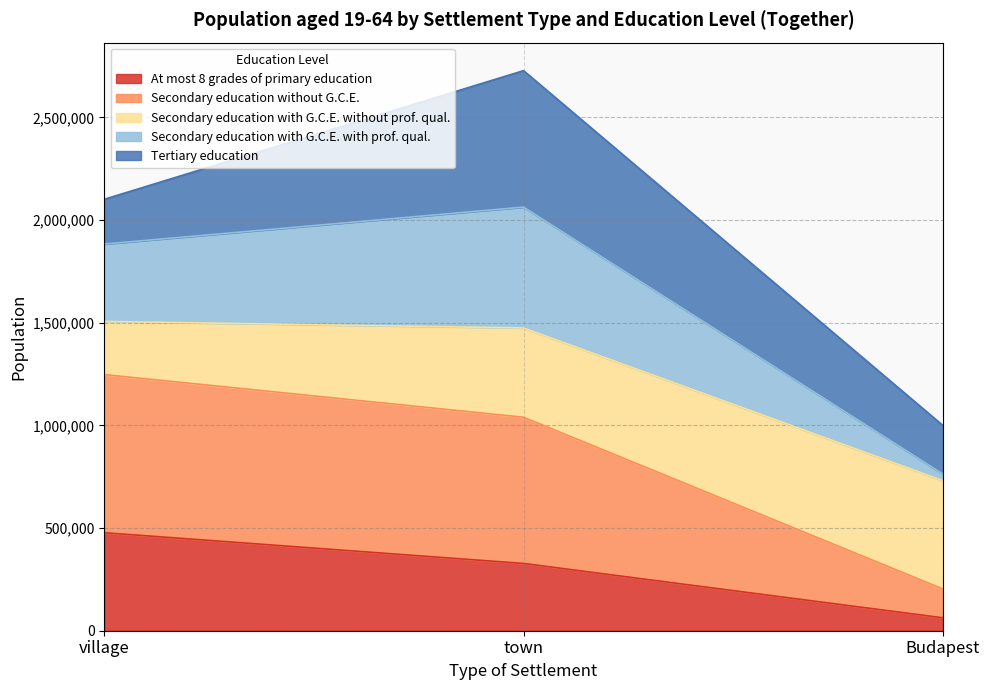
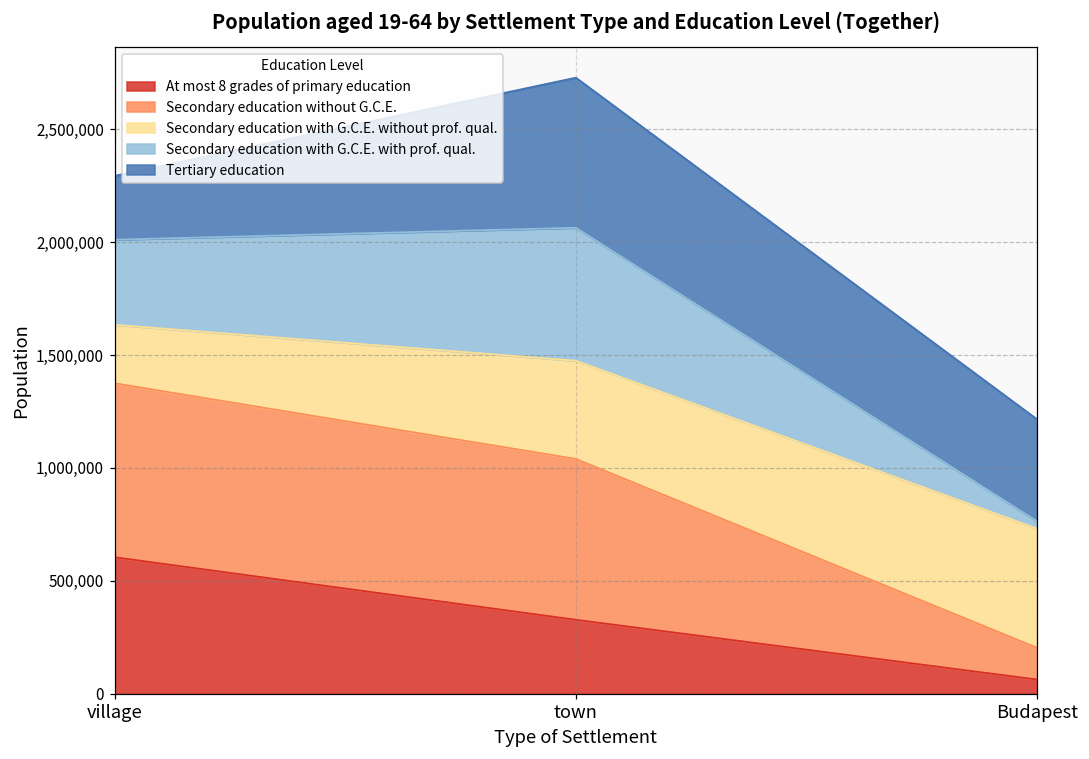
  {
    "At most 8 grades of primary education": {
-     "village": "480,000",
+     "village": "600,000",
      "town": "330,000",
      "Budapest": "60,000"
    },
    "Secondary education without G.C.E.": {
      "village": "770,000",
      "town": "710,000",
      "Budapest": "140,000"
    },
    "Secondary education with G.C.E. without prof. qual.": {
      "village": "260,000",
      "town": "430,000",
      "Budapest": "530,000"
    },
    "Secondary education with G.C.E. with prof. qual.": {
      "village": "380,000",
      "town": "590,000",
      "Budapest": "30,000"
    },
    "Tertiary education": {
-     "village": "220,000",
+     "village": "280,000",
      "town": "660,000",
-     "Budapest": "240,000"
+     "Budapest": "450,000"
    }
  }
